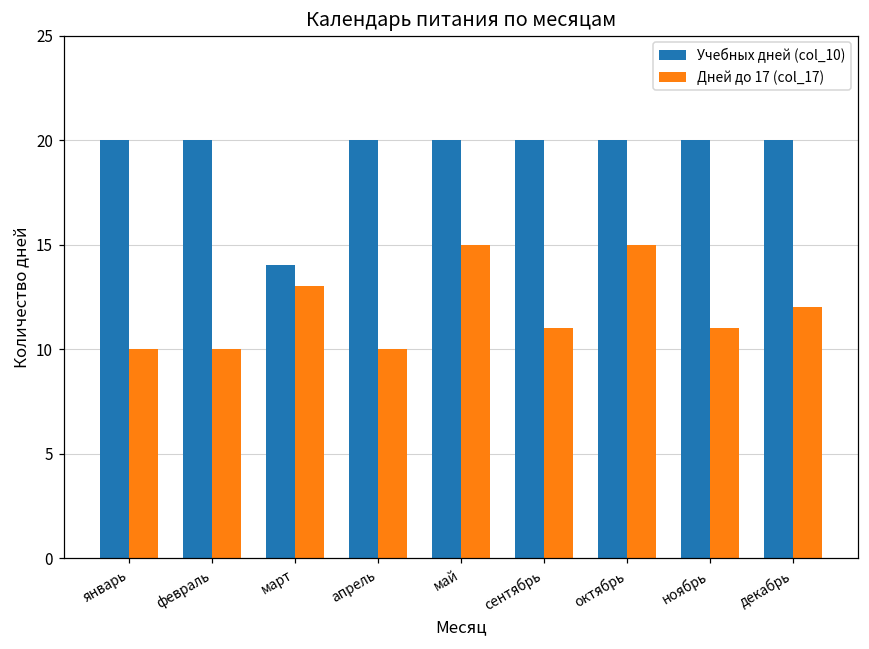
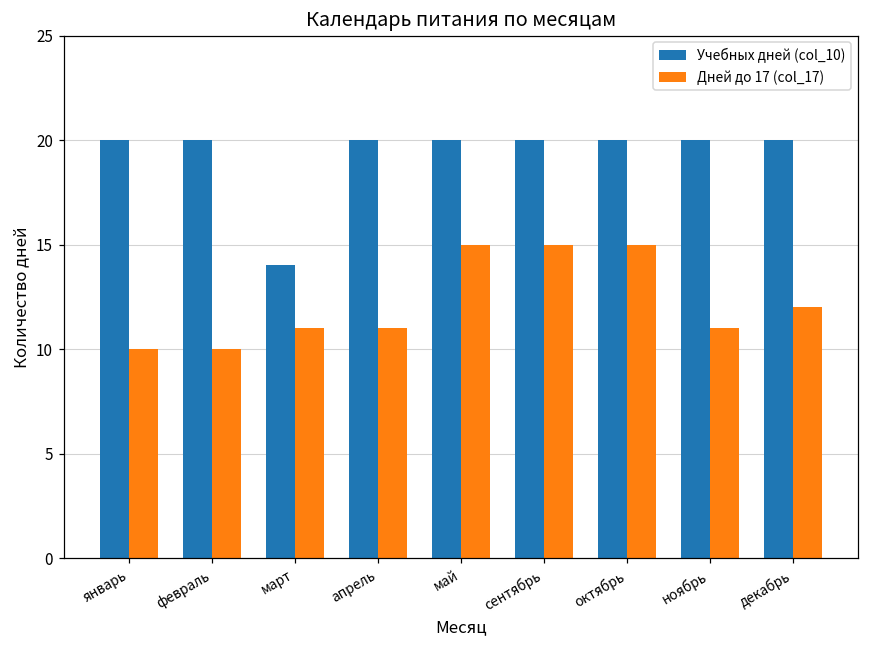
  {
    "Учебных дней (col_10)": {
      "январь": 20,
      "февраль": 20,
      "март": 14,
      "апрель": 20,
      "май": 20,
      "сентябрь": 20,
      "октябрь": 20,
      "ноябрь": 20,
      "декабрь": 20
    },
    "Дней до 17 (col_17)": {
      "январь": 10,
      "февраль": 10,
-     "март": 13,
-     "апрель": 10,
+     "март": 11,
+     "апрель": 11,
      "май": 15,
-     "сентябрь": 11,
+     "сентябрь": 15,
      "октябрь": 15,
      "ноябрь": 11,
      "декабрь": 12
    }
  }
